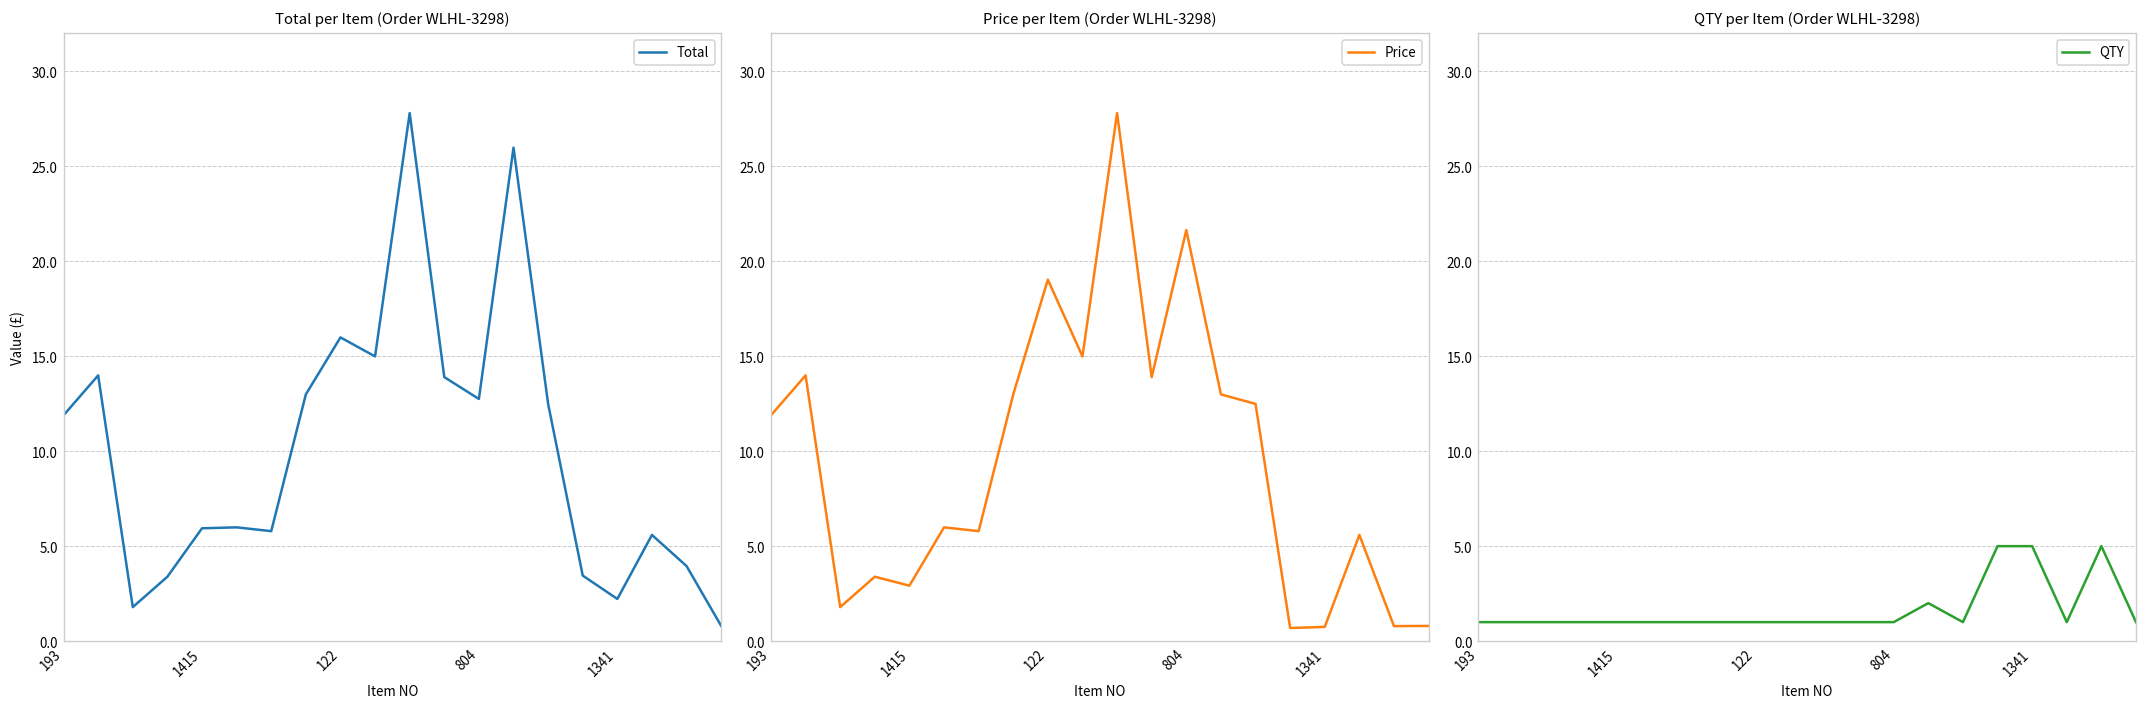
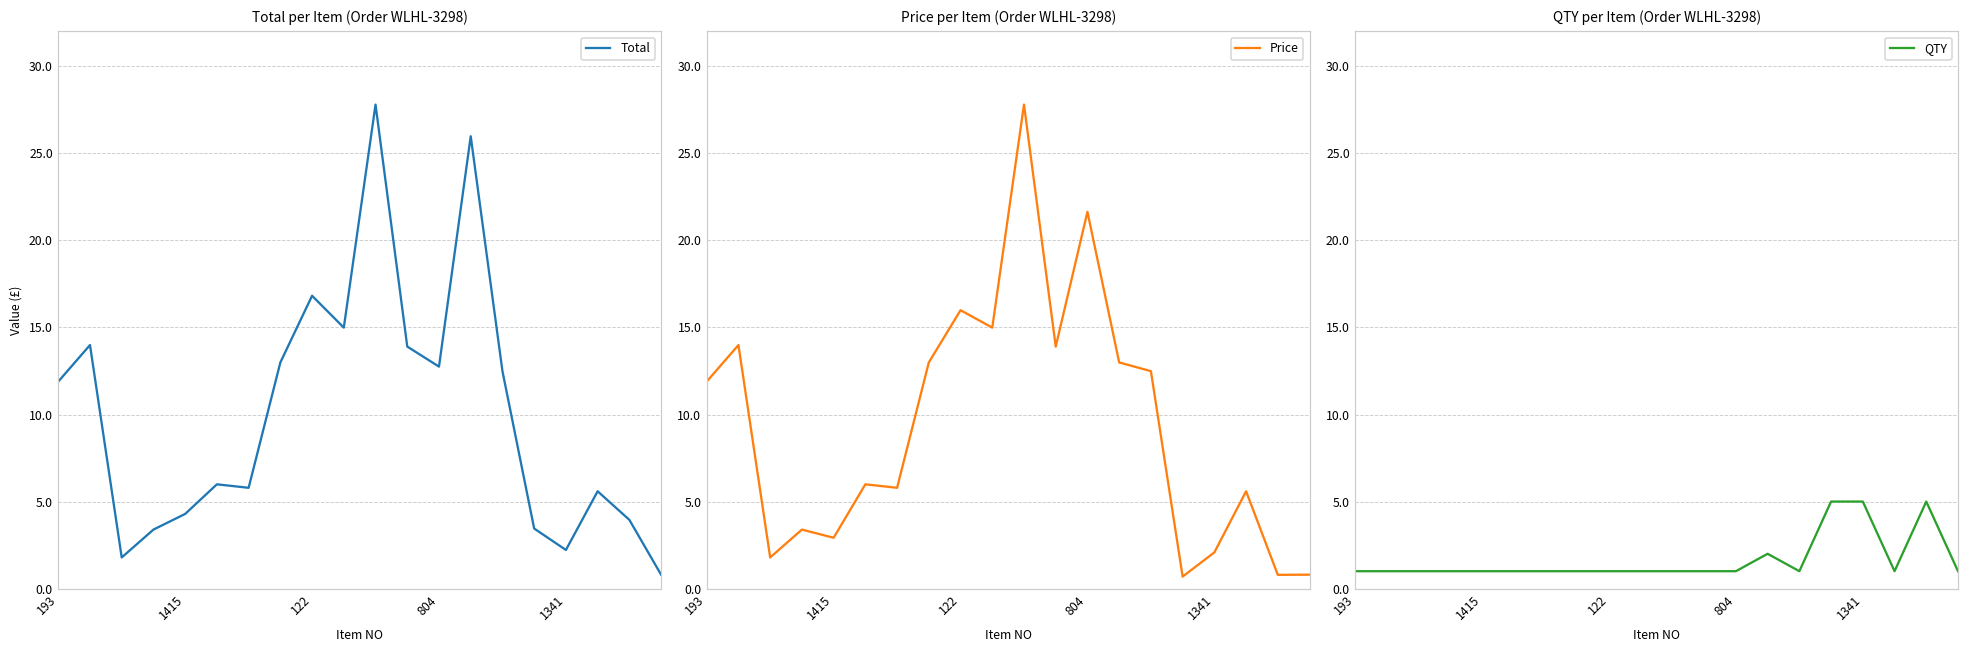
  {
    "Total per Item (Order WLHL-3298)": {
      "193": 11.9,
-     "1415": 5.9,
-     "122": 16.0,
+     "1415": 4.3,
+     "122": 16.8,
      "804": 12.8,
      "1341": 2.2
    },
    "Price per Item (Order WLHL-3298)": {
      "193": 11.9,
      "1415": 2.9,
-     "122": 19.0,
+     "122": 16.0,
      "804": 21.6,
-     "1341": 0.8
+     "1341": 2.1
    },
    "QTY per Item (Order WLHL-3298)": {
      "193": 1.0,
      "1415": 1.0,
      "122": 1.0,
      "804": 1.0,
      "1341": 5.0
    }
  }
